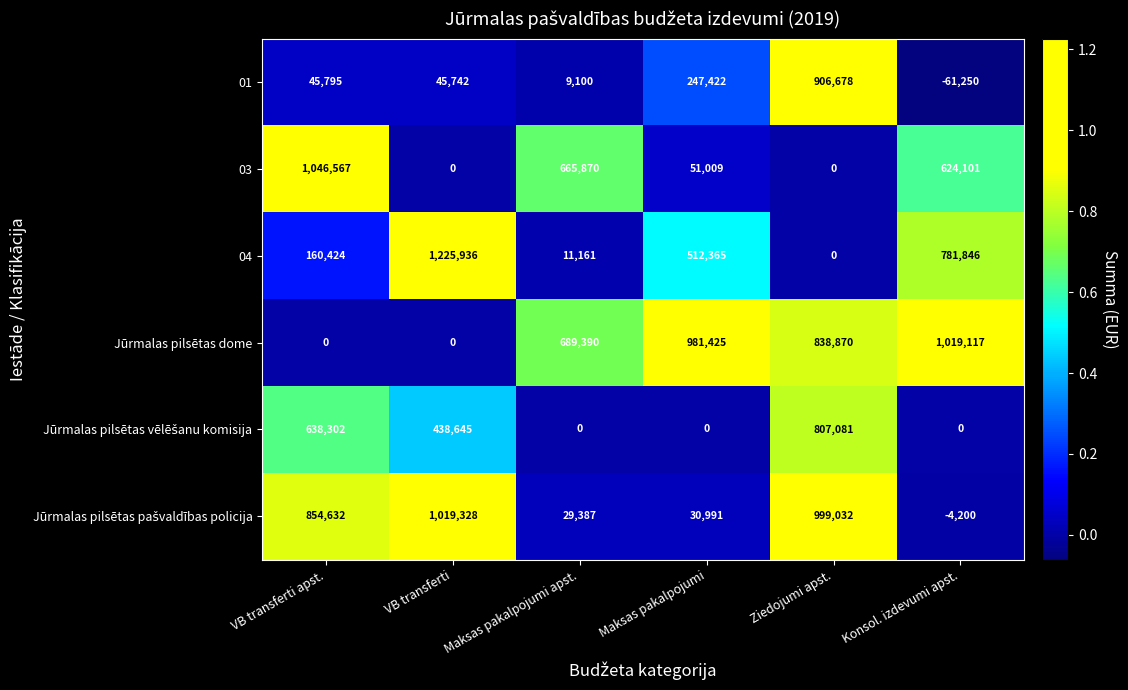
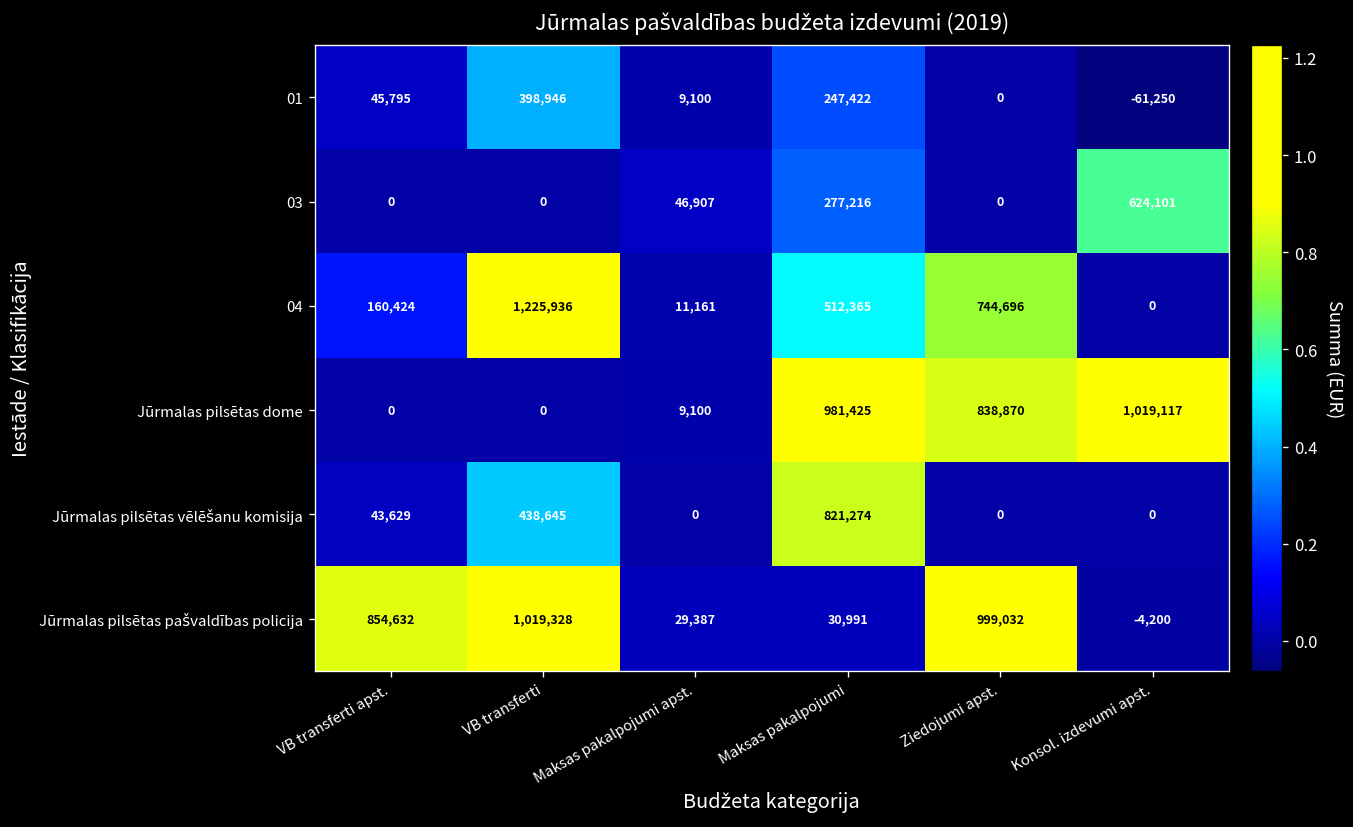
  {
    "01": {
      "VB transferti apst.": "45,795",
-     "VB transferti": "45,742",
+     "VB transferti": "398,946",
      "Maksas pakalpojumi apst.": "9,100",
      "Maksas pakalpojumi": "247,422",
-     "Ziedojumi apst.": "906,678",
+     "Ziedojumi apst.": "0",
      "Konsol. izdevumi apst.": "-61,250"
    },
    "03": {
-     "VB transferti apst.": "1,046,567",
+     "VB transferti apst.": "0",
      "VB transferti": "0",
-     "Maksas pakalpojumi apst.": "665,870",
-     "Maksas pakalpojumi": "51,009",
+     "Maksas pakalpojumi apst.": "46,907",
+     "Maksas pakalpojumi": "277,216",
      "Ziedojumi apst.": "0",
      "Konsol. izdevumi apst.": "624,101"
    },
    "04": {
      "VB transferti apst.": "160,424",
      "VB transferti": "1,225,936",
      "Maksas pakalpojumi apst.": "11,161",
      "Maksas pakalpojumi": "512,365",
-     "Ziedojumi apst.": "0",
-     "Konsol. izdevumi apst.": "781,846"
+     "Ziedojumi apst.": "744,696",
+     "Konsol. izdevumi apst.": "0"
    },
    "Jūrmalas pilsētas dome": {
      "VB transferti apst.": "0",
      "VB transferti": "0",
-     "Maksas pakalpojumi apst.": "689,390",
+     "Maksas pakalpojumi apst.": "9,100",
      "Maksas pakalpojumi": "981,425",
      "Ziedojumi apst.": "838,870",
      "Konsol. izdevumi apst.": "1,019,117"
    },
    "Jūrmalas pilsētas vēlēšanu komisija": {
-     "VB transferti apst.": "638,302",
+     "VB transferti apst.": "43,629",
      "VB transferti": "438,645",
      "Maksas pakalpojumi apst.": "0",
-     "Maksas pakalpojumi": "0",
-     "Ziedojumi apst.": "807,081",
+     "Maksas pakalpojumi": "821,274",
+     "Ziedojumi apst.": "0",
      "Konsol. izdevumi apst.": "0"
    },
    "Jūrmalas pilsētas pašvaldības policija": {
      "VB transferti apst.": "854,632",
      "VB transferti": "1,019,328",
      "Maksas pakalpojumi apst.": "29,387",
      "Maksas pakalpojumi": "30,991",
      "Ziedojumi apst.": "999,032",
      "Konsol. izdevumi apst.": "-4,200"
    }
  }
